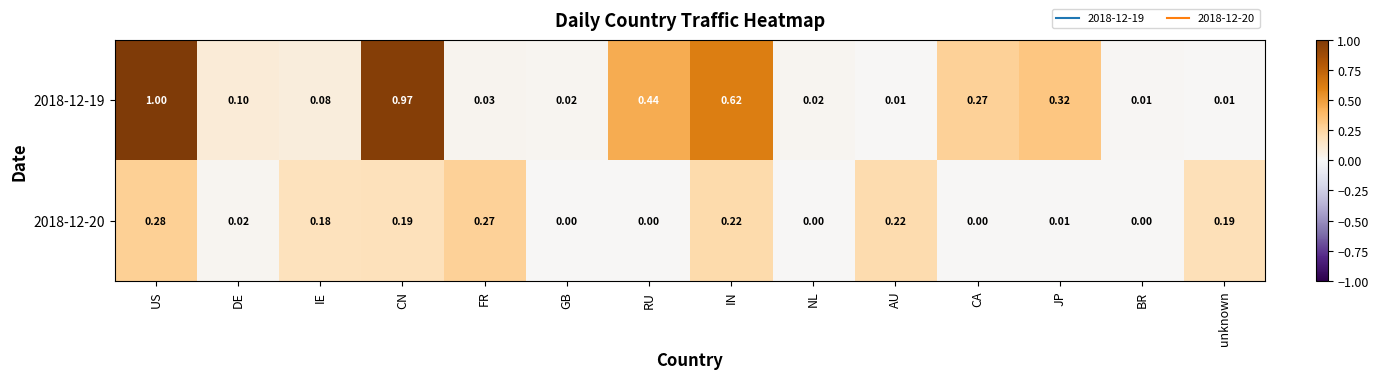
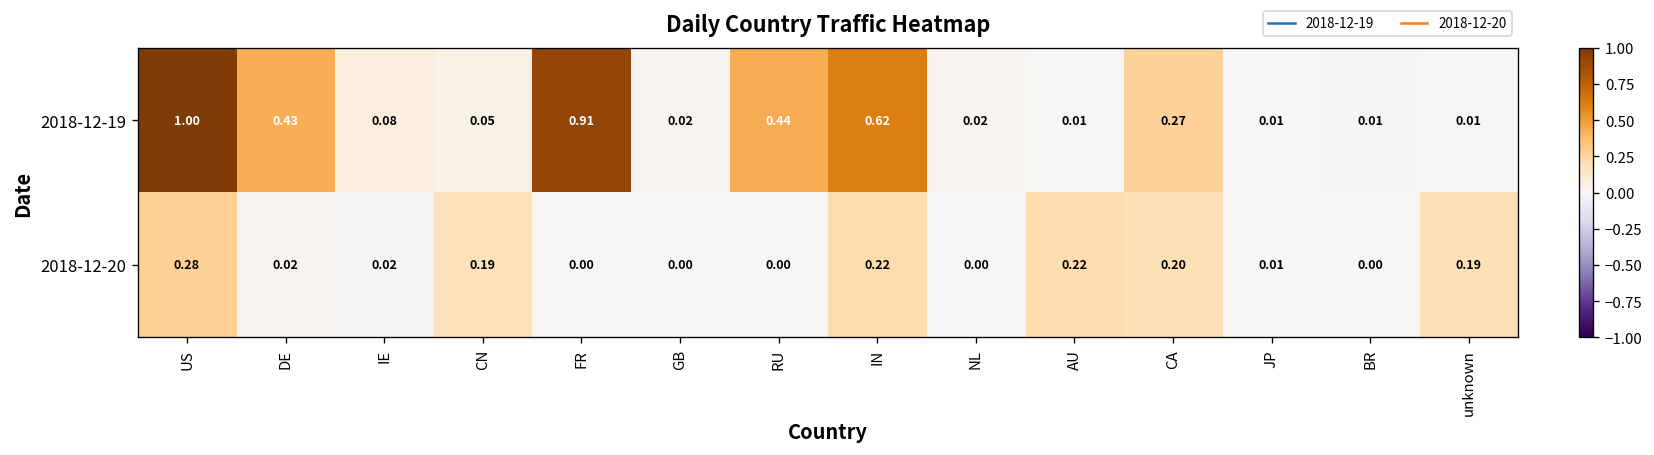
  {
    "2018-12-19": {
      "US": 1.00,
-     "DE": 0.10,
+     "DE": 0.43,
      "IE": 0.08,
-     "CN": 0.97,
-     "FR": 0.03,
+     "CN": 0.05,
+     "FR": 0.91,
      "GB": 0.02,
      "RU": 0.44,
      "IN": 0.62,
      "NL": 0.02,
      "AU": 0.01,
      "CA": 0.27,
-     "JP": 0.32,
+     "JP": 0.01,
      "BR": 0.01,
      "unknown": 0.01
    },
    "2018-12-20": {
      "US": 0.28,
      "DE": 0.02,
-     "IE": 0.18,
+     "IE": 0.02,
      "CN": 0.19,
-     "FR": 0.27,
+     "FR": 0.00,
      "GB": 0.00,
      "RU": 0.00,
      "IN": 0.22,
      "NL": 0.00,
      "AU": 0.22,
-     "CA": 0.00,
+     "CA": 0.20,
      "JP": 0.01,
      "BR": 0.00,
      "unknown": 0.19
    }
  }
